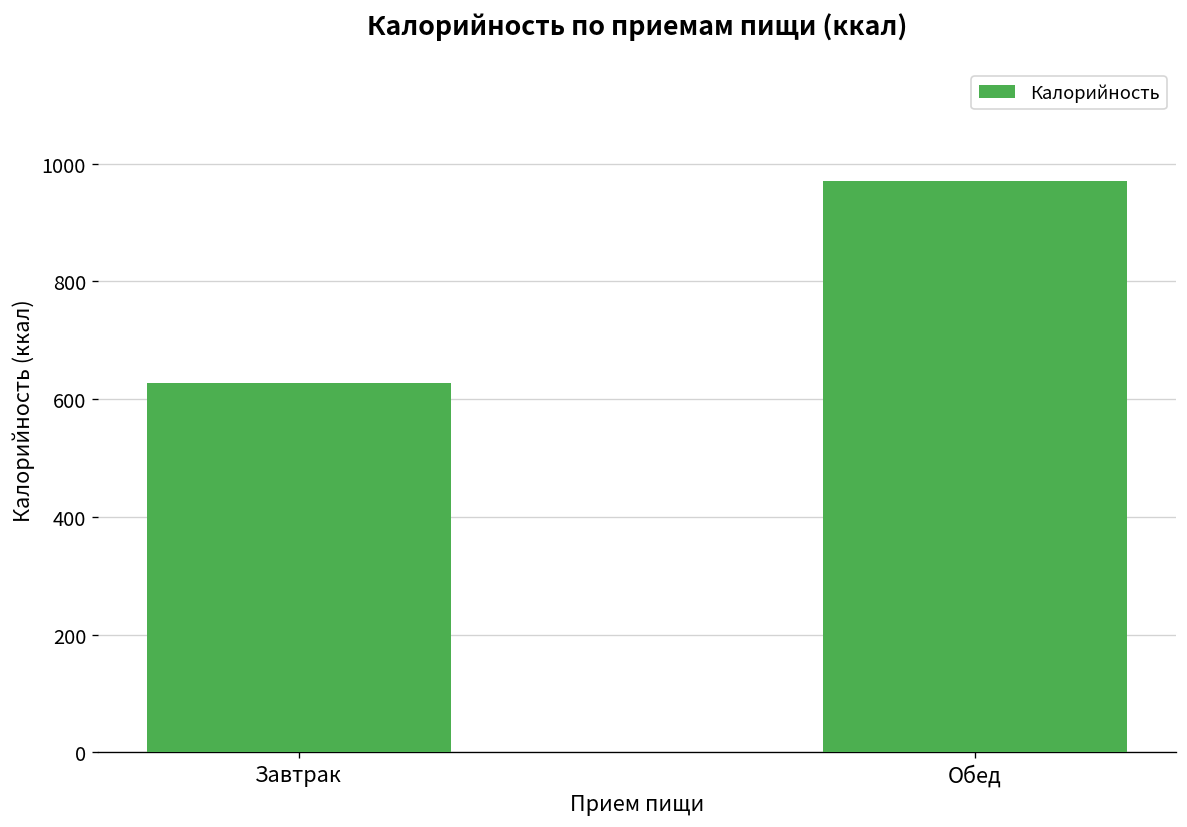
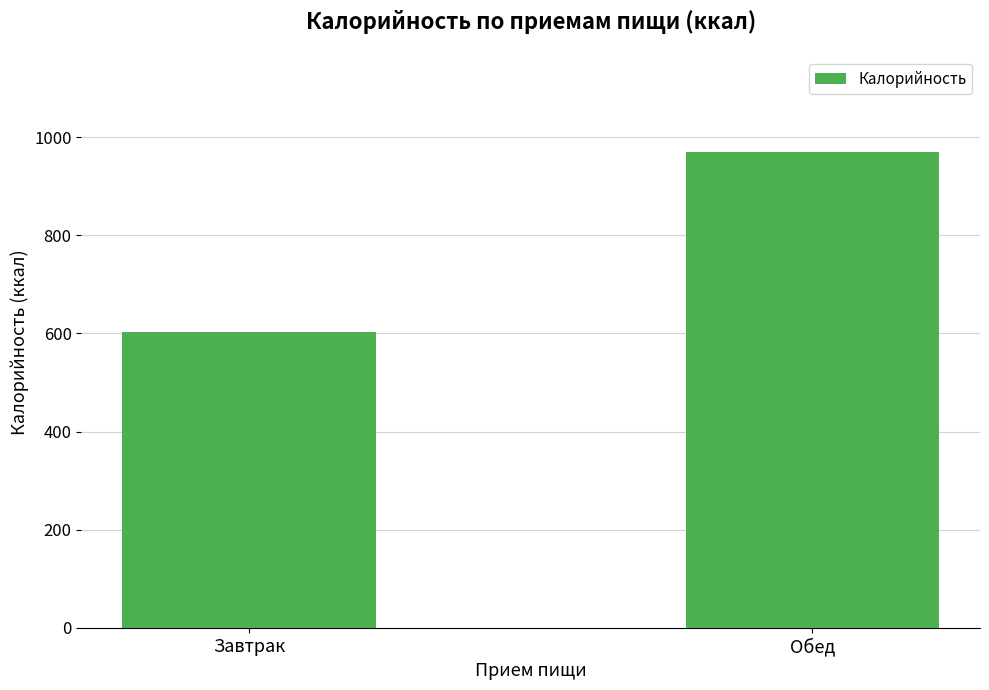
  {
-   "Завтрак": 630,
+   "Завтрак": 600,
    "Обед": 970
  }
